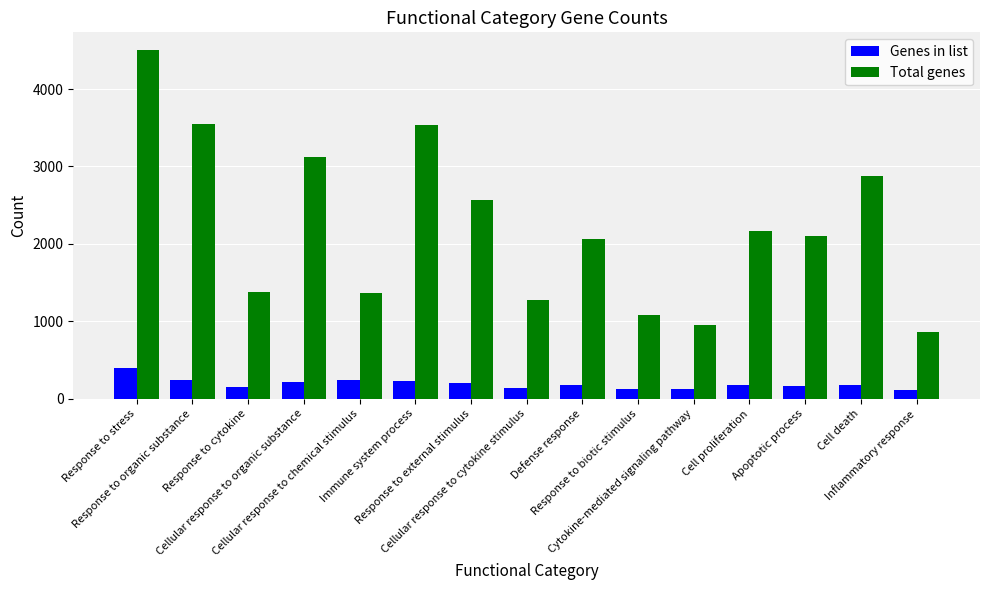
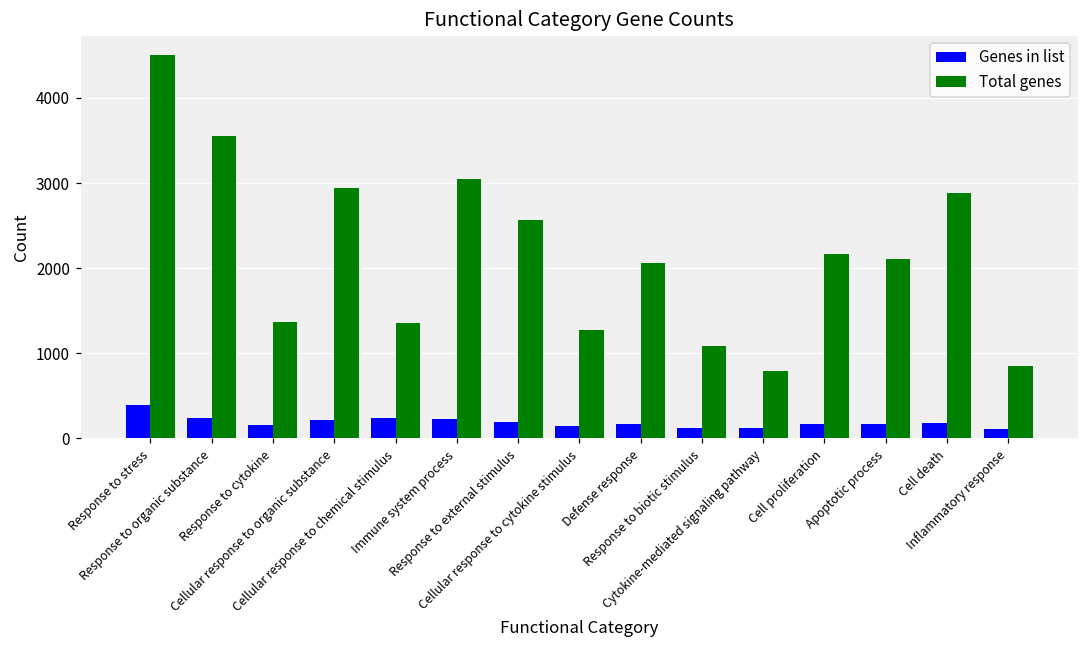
  {
    "Genes in list": {
      "Response to stress": 400,
      "Response to organic substance": 200,
      "Response to cytokine": 200,
      "Cellular response to organic substance": 200,
      "Cellular response to chemical stimulus": 200,
      "Immune system process": 200,
      "Response to external stimulus": 200,
      "Cellular response to cytokine stimulus": 100,
      "Defense response": 200,
      "Response to biotic stimulus": 100,
      "Cytokine-mediated signaling pathway": 100,
      "Cell proliferation": 200,
      "Apoptotic process": 200,
      "Cell death": 200,
      "Inflammatory response": 100
    },
    "Total genes": {
      "Response to stress": 4500,
      "Response to organic substance": 3500,
      "Response to cytokine": 1400,
-     "Cellular response to organic substance": 3100,
+     "Cellular response to organic substance": 2900,
      "Cellular response to chemical stimulus": 1400,
-     "Immune system process": 3500,
+     "Immune system process": 3100,
      "Response to external stimulus": 2600,
      "Cellular response to cytokine stimulus": 1300,
      "Defense response": 2100,
      "Response to biotic stimulus": 1100,
-     "Cytokine-mediated signaling pathway": 1000,
+     "Cytokine-mediated signaling pathway": 800,
      "Cell proliferation": 2200,
      "Apoptotic process": 2100,
      "Cell death": 2900,
      "Inflammatory response": 900
    }
  }
